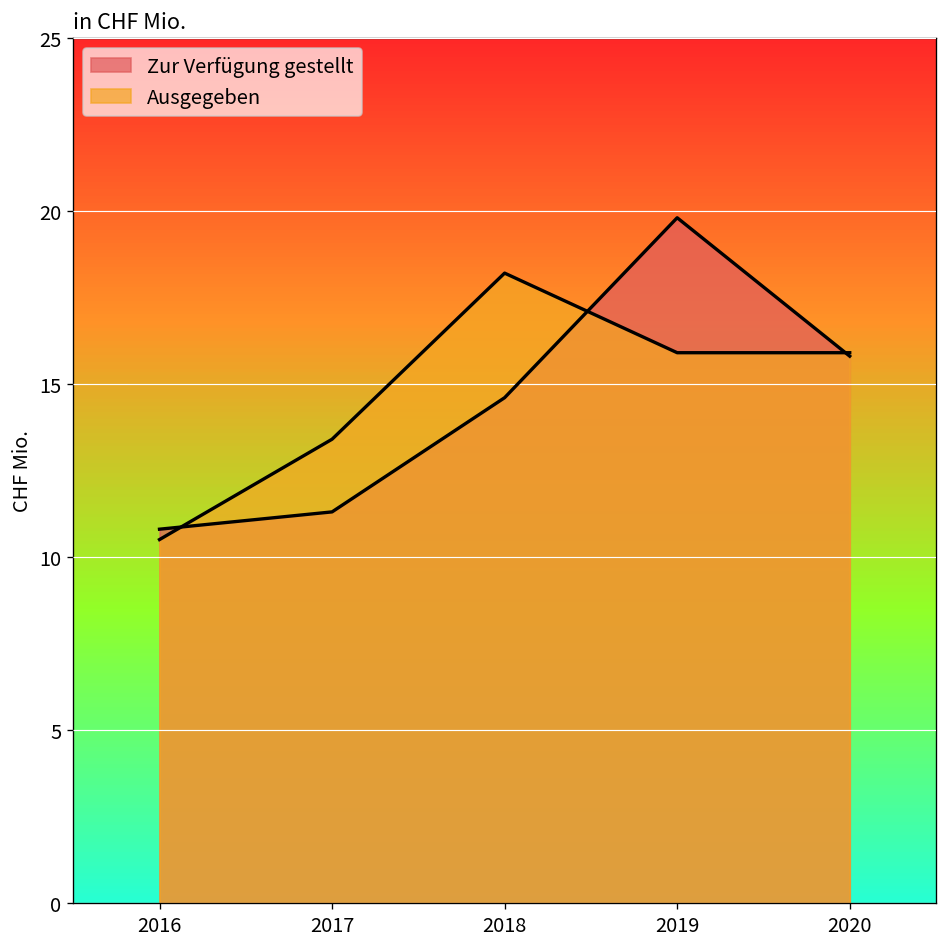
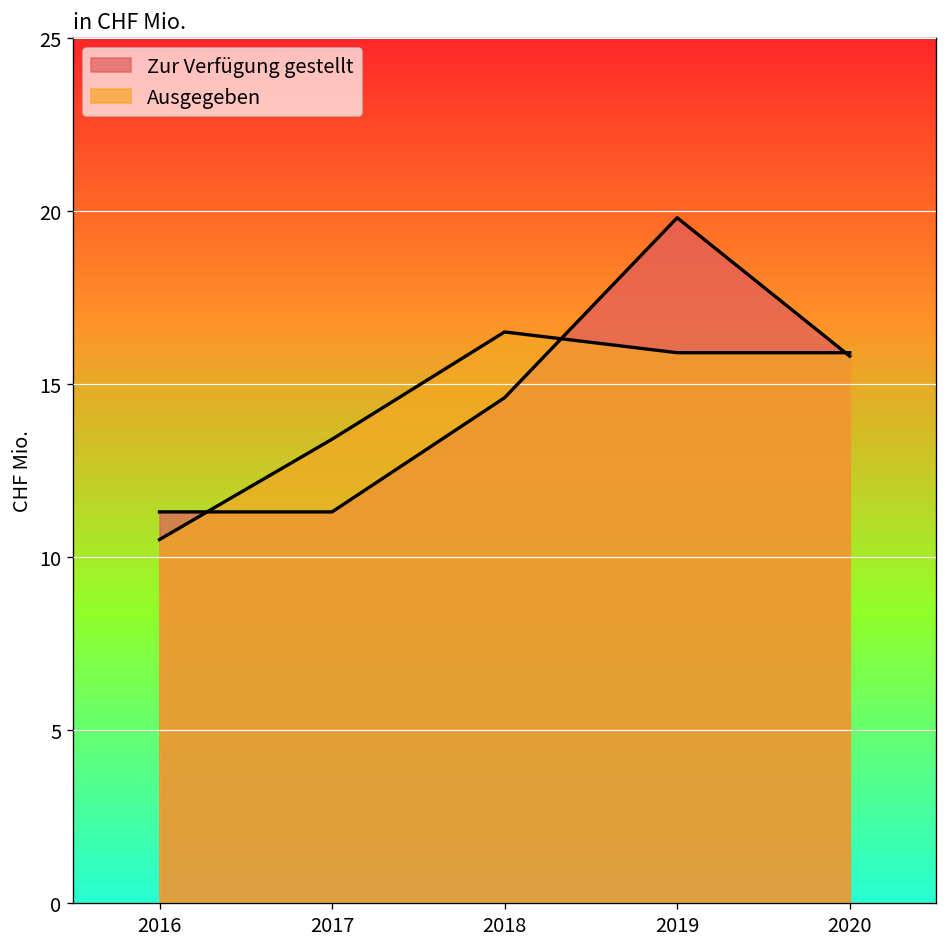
  {
    "Zur Verfügung gestellt": {
-     "2016": 10.8,
+     "2016": 11.3,
      "2017": 11.3,
      "2018": 14.6,
      "2019": 19.8,
      "2020": 15.8
    },
    "Ausgegeben": {
      "2016": 10.5,
      "2017": 13.4,
-     "2018": 18.2,
+     "2018": 16.5,
      "2019": 15.9,
      "2020": 15.9
    }
  }
